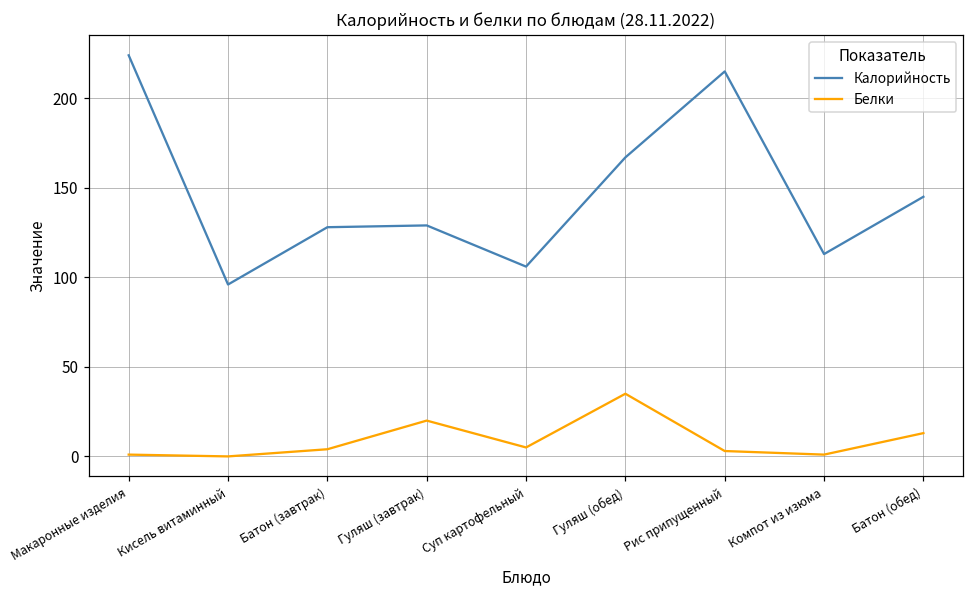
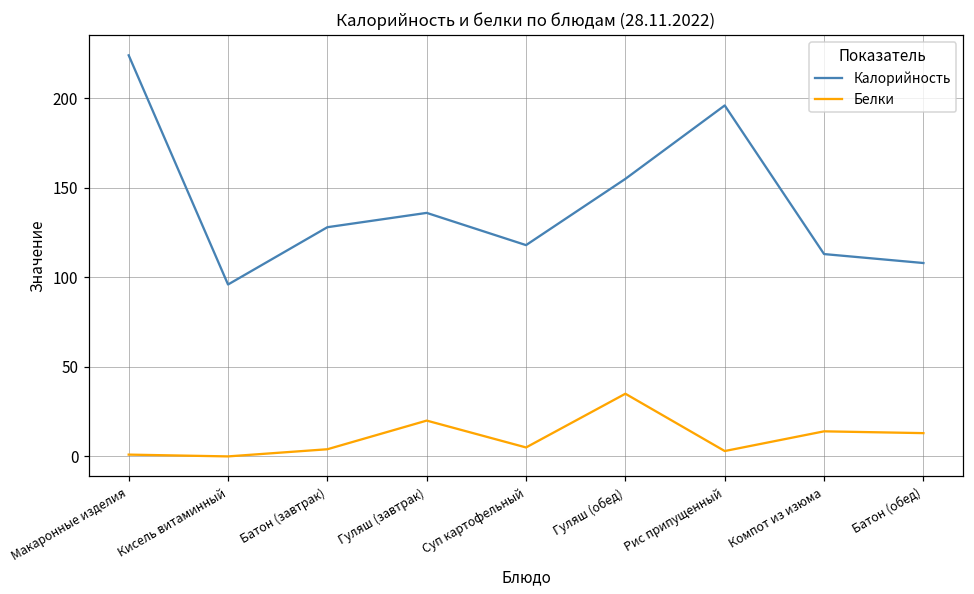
  {
    "Калорийность": {
      "Макаронные изделия": 224,
      "Кисель витаминный": 96,
      "Батон (завтрак)": 128,
-     "Гуляш (завтрак)": 129,
-     "Суп картофельный": 106,
-     "Гуляш (обед)": 167,
-     "Рис припущенный": 215,
+     "Гуляш (завтрак)": 136,
+     "Суп картофельный": 118,
+     "Гуляш (обед)": 155,
+     "Рис припущенный": 196,
      "Компот из изюма": 113,
-     "Батон (обед)": 145
+     "Батон (обед)": 108
    },
    "Белки": {
      "Макаронные изделия": 1,
      "Кисель витаминный": 0,
      "Батон (завтрак)": 4,
      "Гуляш (завтрак)": 20,
      "Суп картофельный": 5,
      "Гуляш (обед)": 35,
      "Рис припущенный": 3,
-     "Компот из изюма": 1,
+     "Компот из изюма": 14,
      "Батон (обед)": 13
    }
  }
